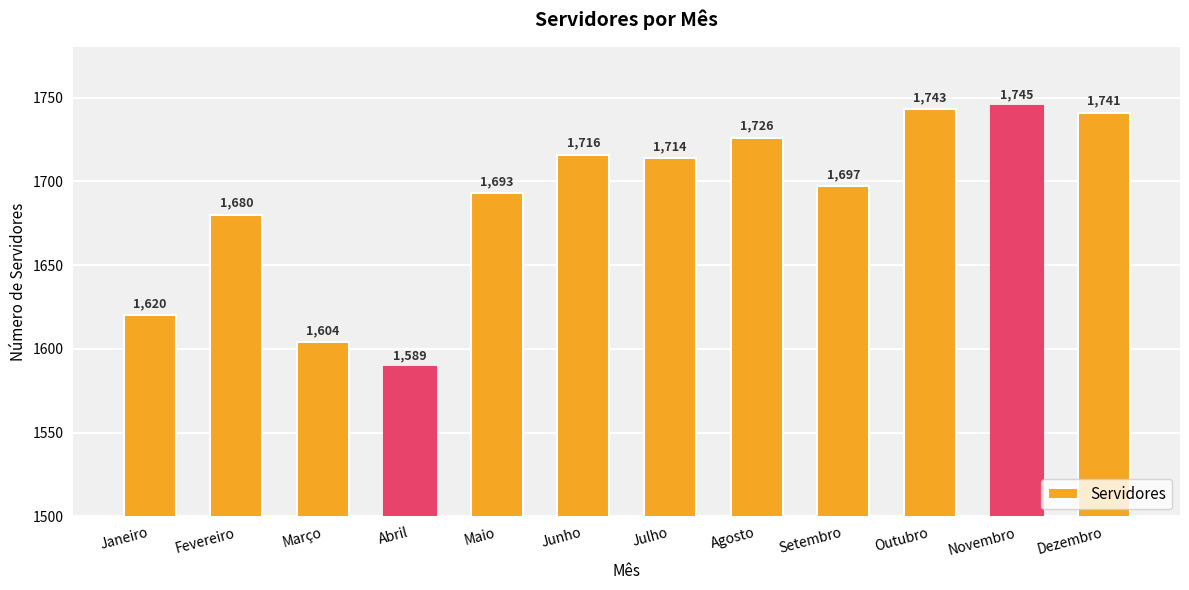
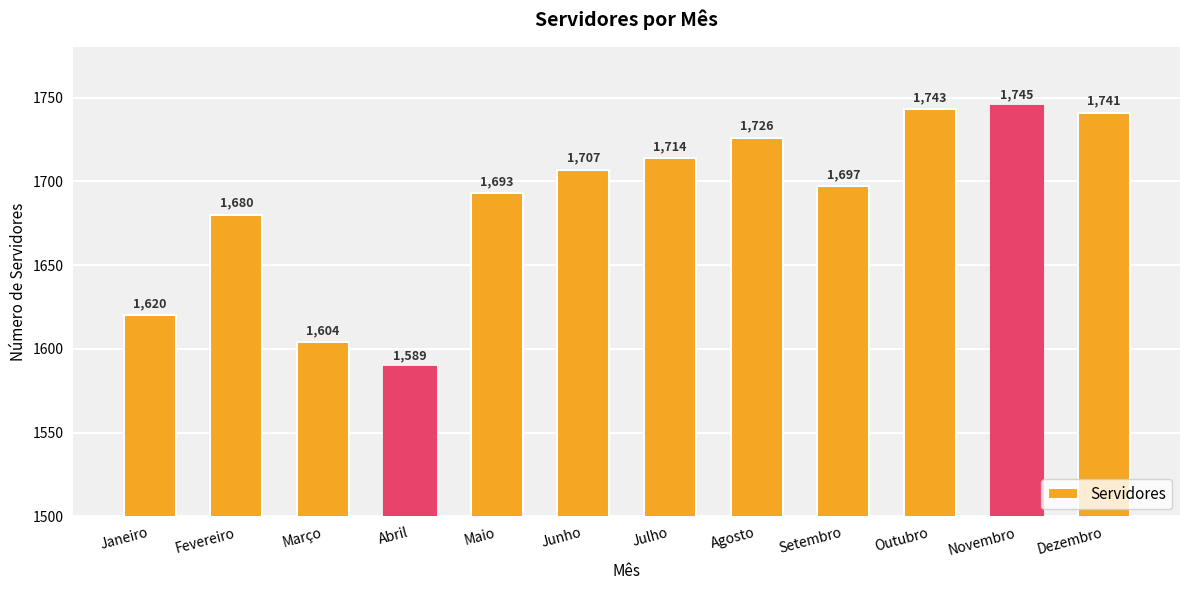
  {
    "Janeiro": "1,620",
    "Fevereiro": "1,680",
    "Março": "1,604",
    "Abril": "1,589",
    "Maio": "1,693",
-   "Junho": "1,716",
+   "Junho": "1,707",
    "Julho": "1,714",
    "Agosto": "1,726",
    "Setembro": "1,697",
    "Outubro": "1,743",
    "Novembro": "1,745",
    "Dezembro": "1,741"
  }
